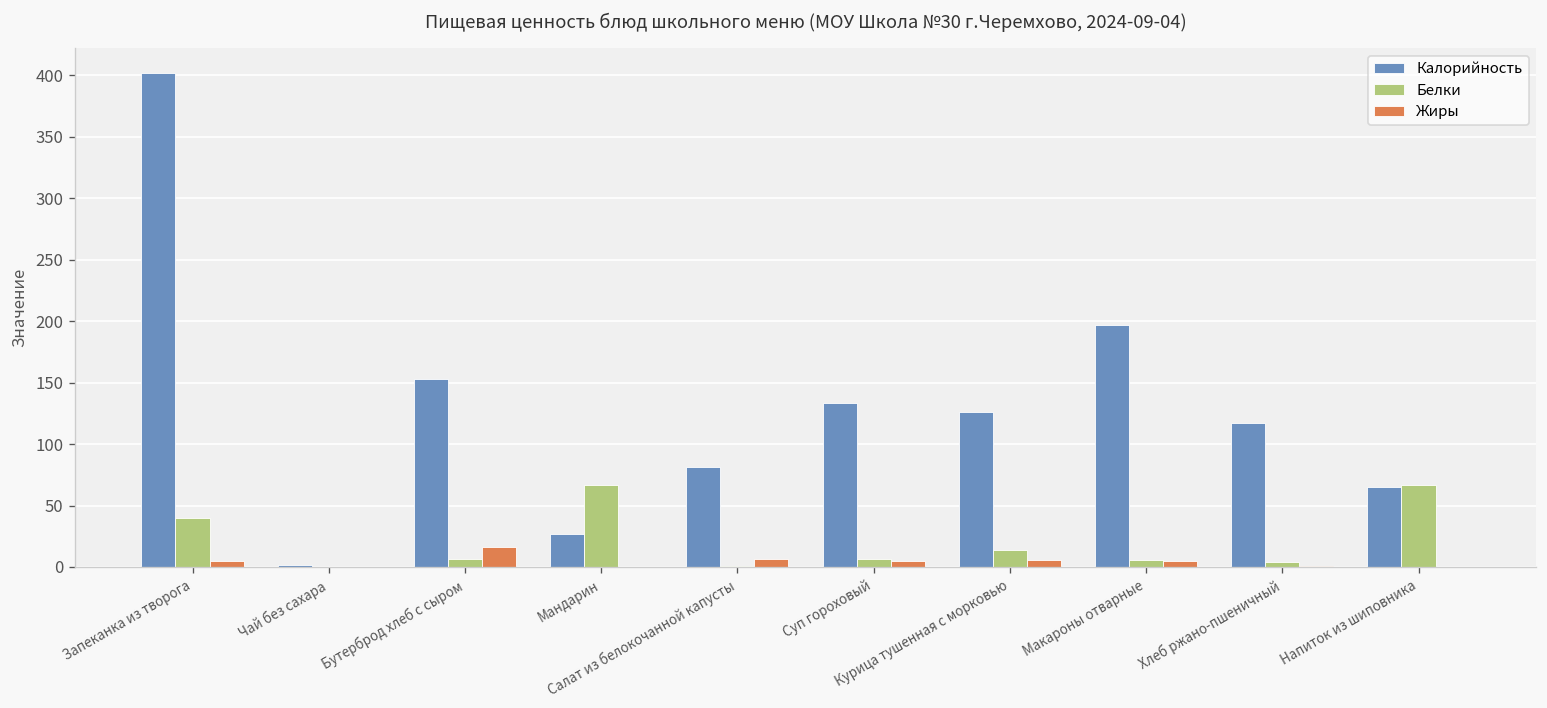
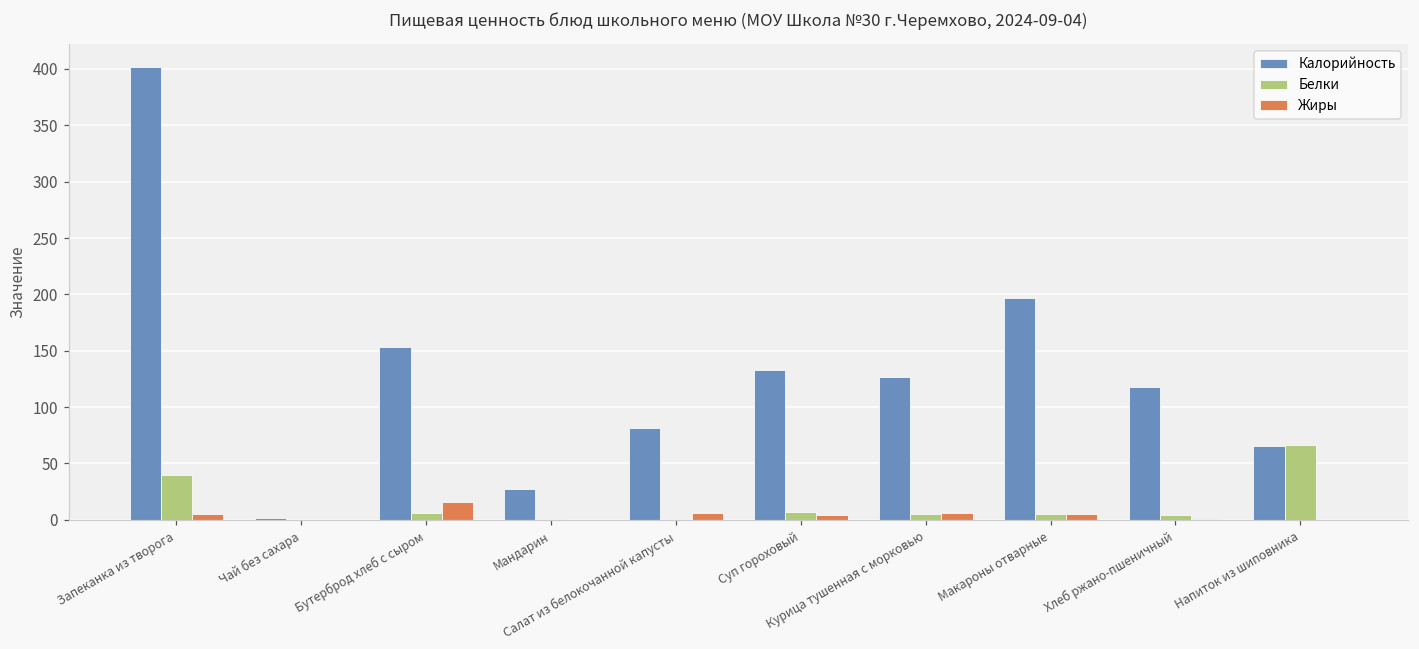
  {
    "Калорийность": {
      "Запеканка из творога": 402,
      "Бутерброд хлеб с сыром": 153,
      "Мандарин": 27,
      "Салат из белокочанной капусты": 82,
      "Суп гороховый": 133,
      "Курица тушенная с морковью": 126,
      "Макароны отварные": 197,
      "Хлеб ржано-пшеничный": 117,
      "Напиток из шиповника": 65
    },
    "Белки": {
      "Запеканка из творога": 40,
      "Бутерброд хлеб с сыром": 6,
-     "Мандарин": 66,
+     "Мандарин": 1,
      "Суп гороховый": 7,
-     "Курица тушенная с морковью": 14,
+     "Курица тушенная с морковью": 5,
      "Макароны отварные": 5,
      "Хлеб ржано-пшеничный": 4,
      "Напиток из шиповника": 67
    },
    "Жиры": {
      "Запеканка из творога": 5,
      "Чай без сахара": 0,
      "Бутерброд хлеб с сыром": 16,
      "Салат из белокочанной капусты": 6,
      "Суп гороховый": 5,
      "Курица тушенная с морковью": 6,
      "Макароны отварные": 5
    }
  }
